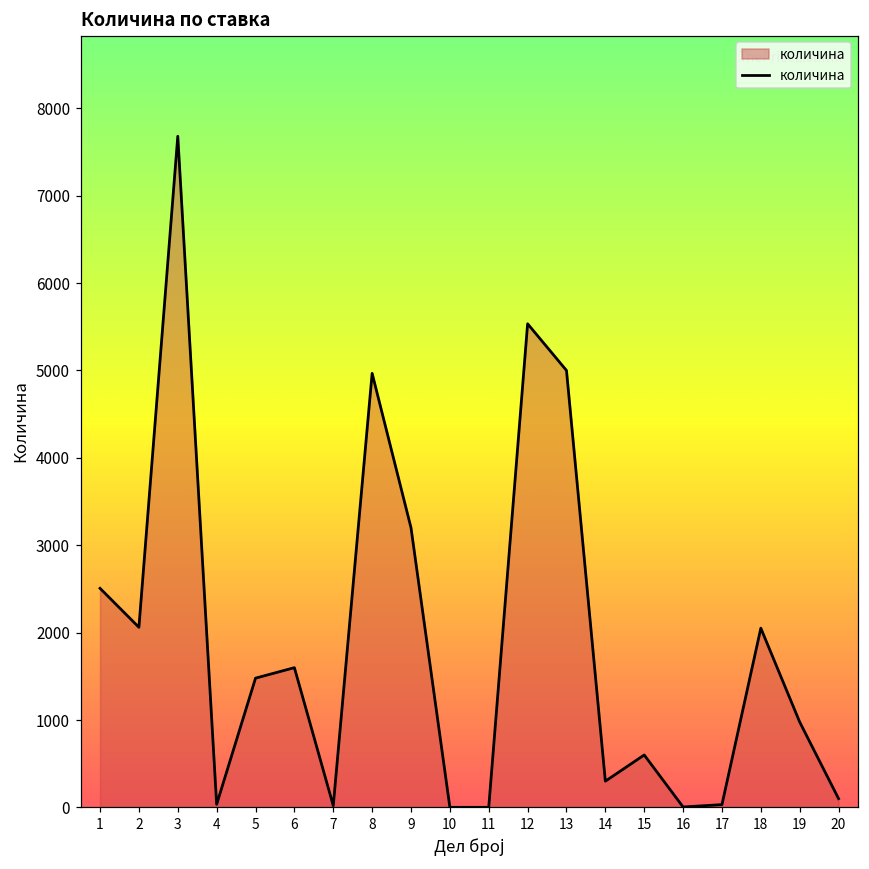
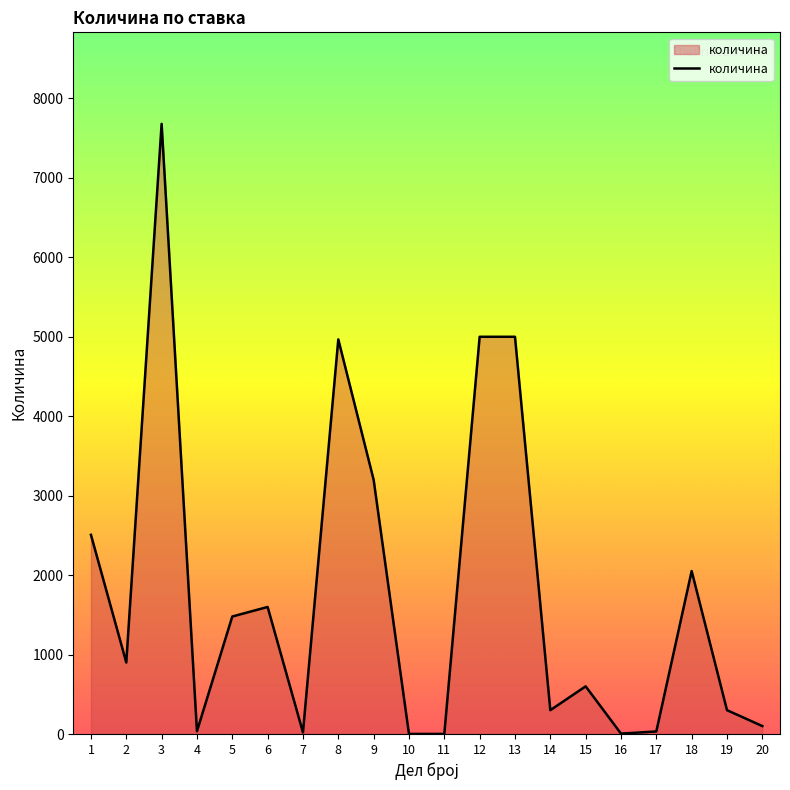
  {
    "1": 2500,
-   "2": 2100,
+   "2": 900,
    "3": 7700,
    "4": 0,
    "5": 1500,
    "6": 1600,
    "7": 0,
    "8": 5000,
    "9": 3200,
    "10": 0,
    "11": 0,
-   "12": 5500,
+   "12": 5000,
    "13": 5000,
    "14": 300,
    "15": 600,
    "16": 0,
    "17": 0,
    "18": 2100,
-   "19": 1000,
+   "19": 300,
    "20": 100
  }
